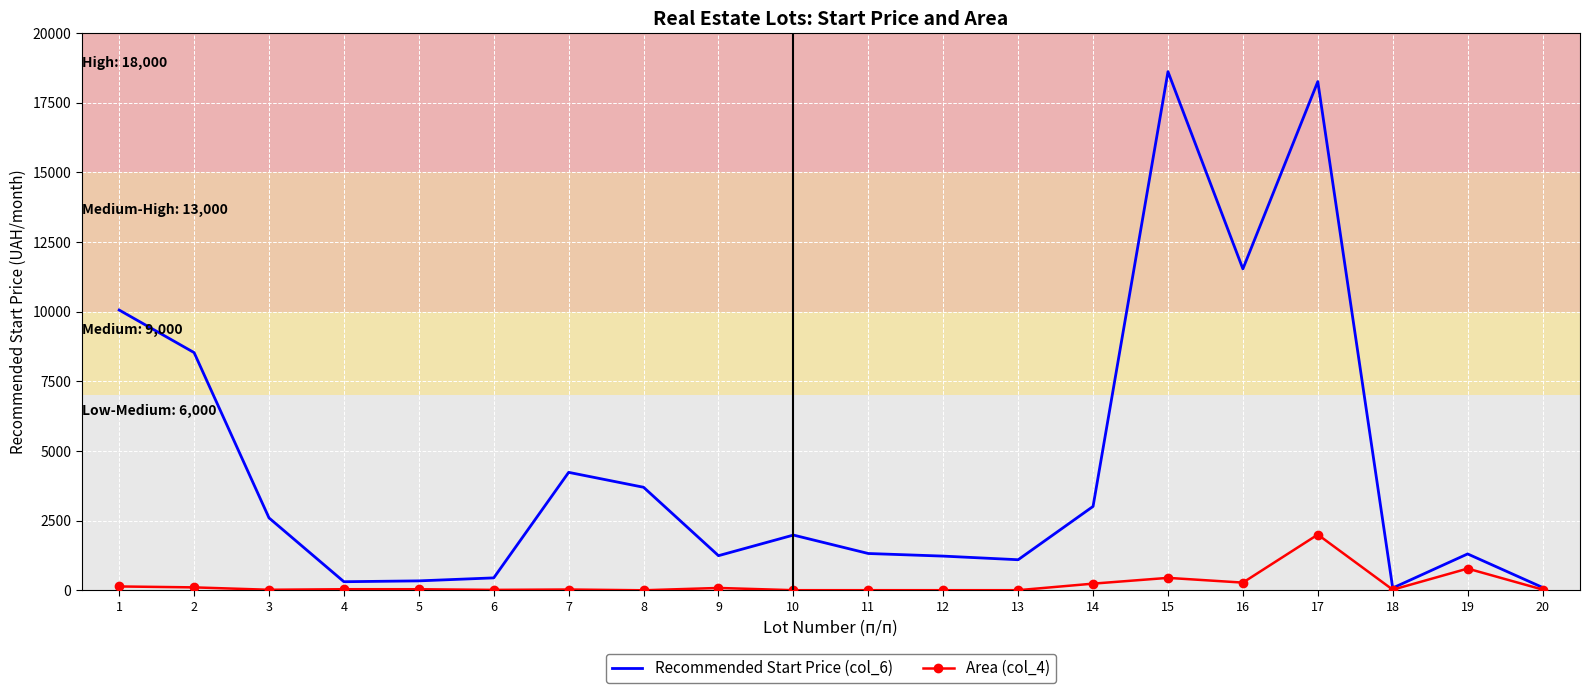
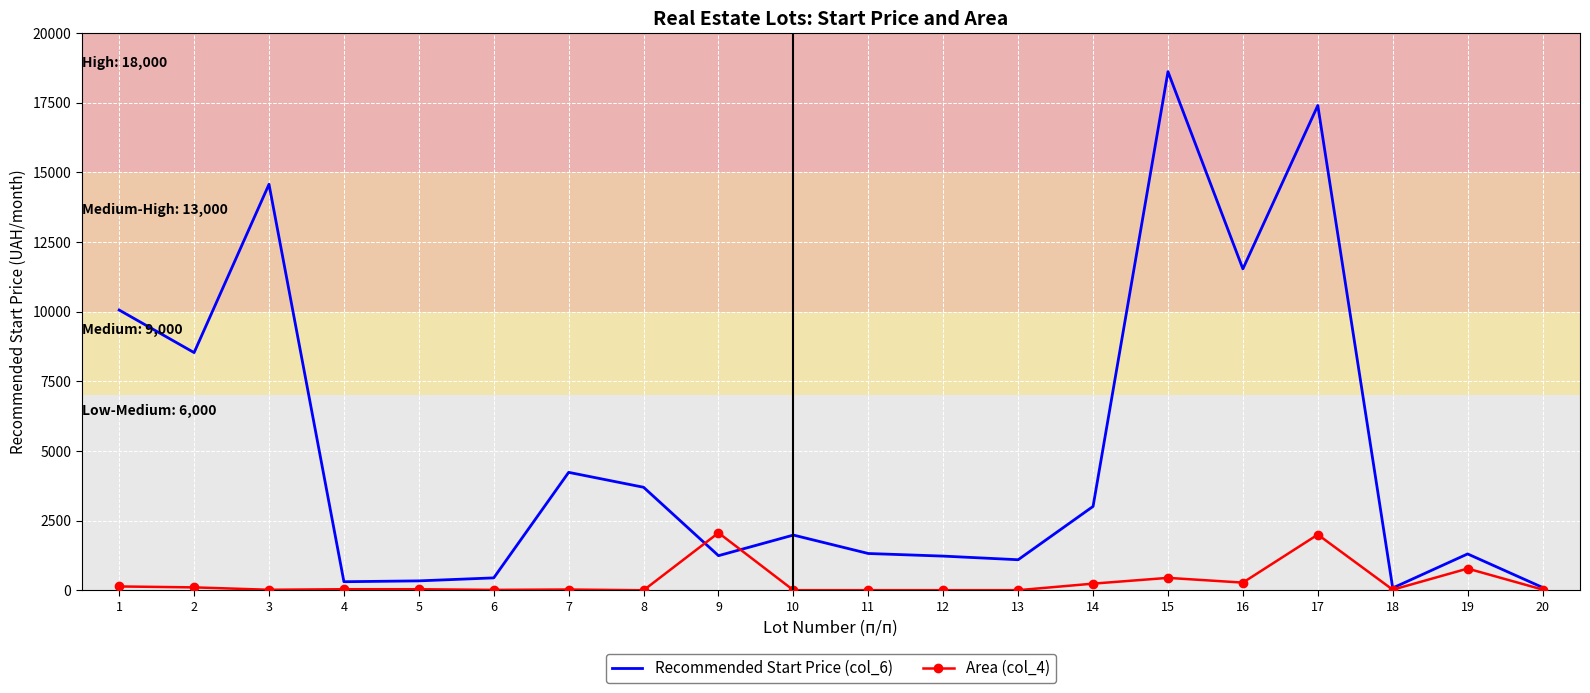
  {
    "Recommended Start Price (col_6)": {
      "2": 8500,
-     "3": 2600,
+     "3": 14600,
      "4": 300,
      "5": 300,
      "6": 400,
      "7": 4200,
      "8": 3700,
      "9": 1200,
      "10": 2000,
      "11": 1300,
      "12": 1200,
      "13": 1100,
      "14": 3000,
      "15": 18600,
      "16": 11500,
-     "17": 18300,
+     "17": 17400,
      "19": 1300
    },
    "Area (col_4)": {
      "1": 100,
      "2": 100,
      "3": 0,
      "4": 0,
      "5": 0,
      "6": 0,
      "7": 0,
      "8": 0,
-     "9": 100,
+     "9": 2100,
      "10": 0,
      "11": 0,
      "12": 0,
      "13": 0,
      "14": 200,
      "15": 400,
      "16": 300,
      "17": 2000,
      "19": 800
    }
  }
